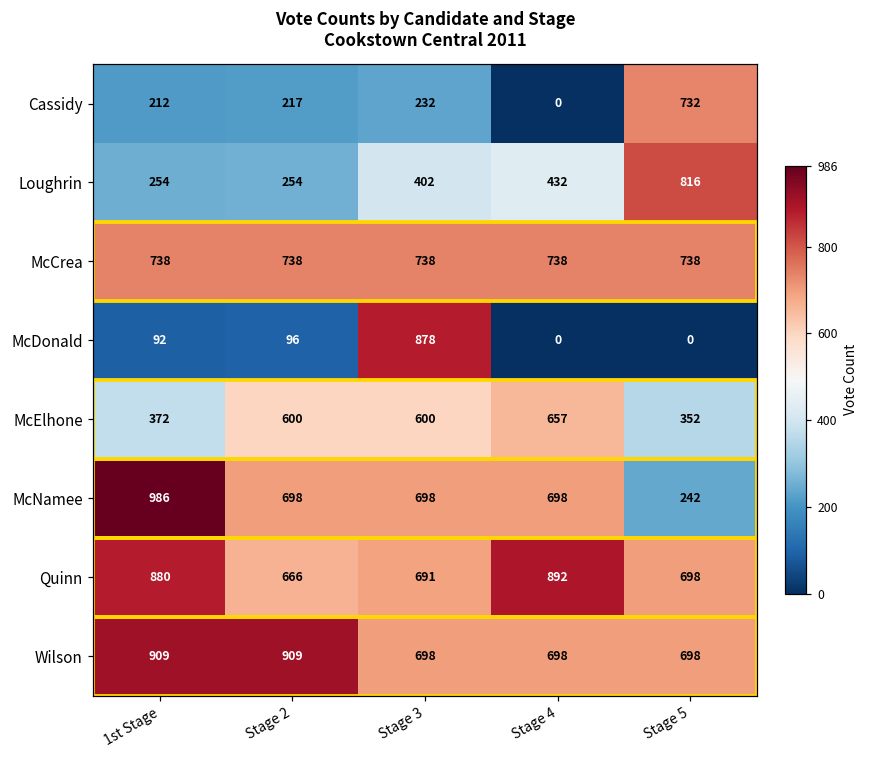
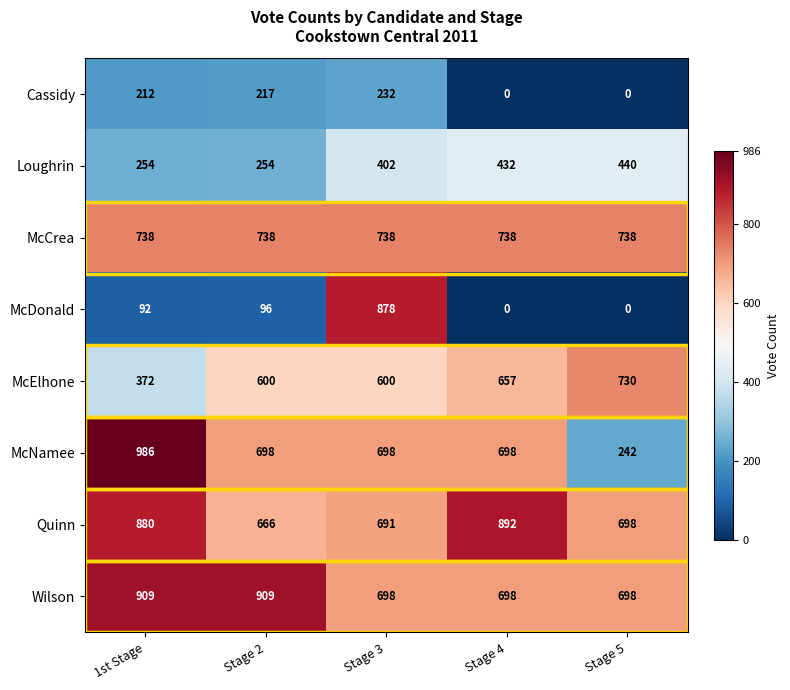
  {
    "Cassidy": {
      "1st Stage": 212,
      "Stage 2": 217,
      "Stage 3": 232,
      "Stage 4": 0,
-     "Stage 5": 732
+     "Stage 5": 0
    },
    "Loughrin": {
      "1st Stage": 254,
      "Stage 2": 254,
      "Stage 3": 402,
      "Stage 4": 432,
-     "Stage 5": 816
+     "Stage 5": 440
    },
    "McCrea": {
      "1st Stage": 738,
      "Stage 2": 738,
      "Stage 3": 738,
      "Stage 4": 738,
      "Stage 5": 738
    },
    "McDonald": {
      "1st Stage": 92,
      "Stage 2": 96,
      "Stage 3": 878,
      "Stage 4": 0,
      "Stage 5": 0
    },
    "McElhone": {
      "1st Stage": 372,
      "Stage 2": 600,
      "Stage 3": 600,
      "Stage 4": 657,
-     "Stage 5": 352
+     "Stage 5": 730
    },
    "McNamee": {
      "1st Stage": 986,
      "Stage 2": 698,
      "Stage 3": 698,
      "Stage 4": 698,
      "Stage 5": 242
    },
    "Quinn": {
      "1st Stage": 880,
      "Stage 2": 666,
      "Stage 3": 691,
      "Stage 4": 892,
      "Stage 5": 698
    },
    "Wilson": {
      "1st Stage": 909,
      "Stage 2": 909,
      "Stage 3": 698,
      "Stage 4": 698,
      "Stage 5": 698
    }
  }
